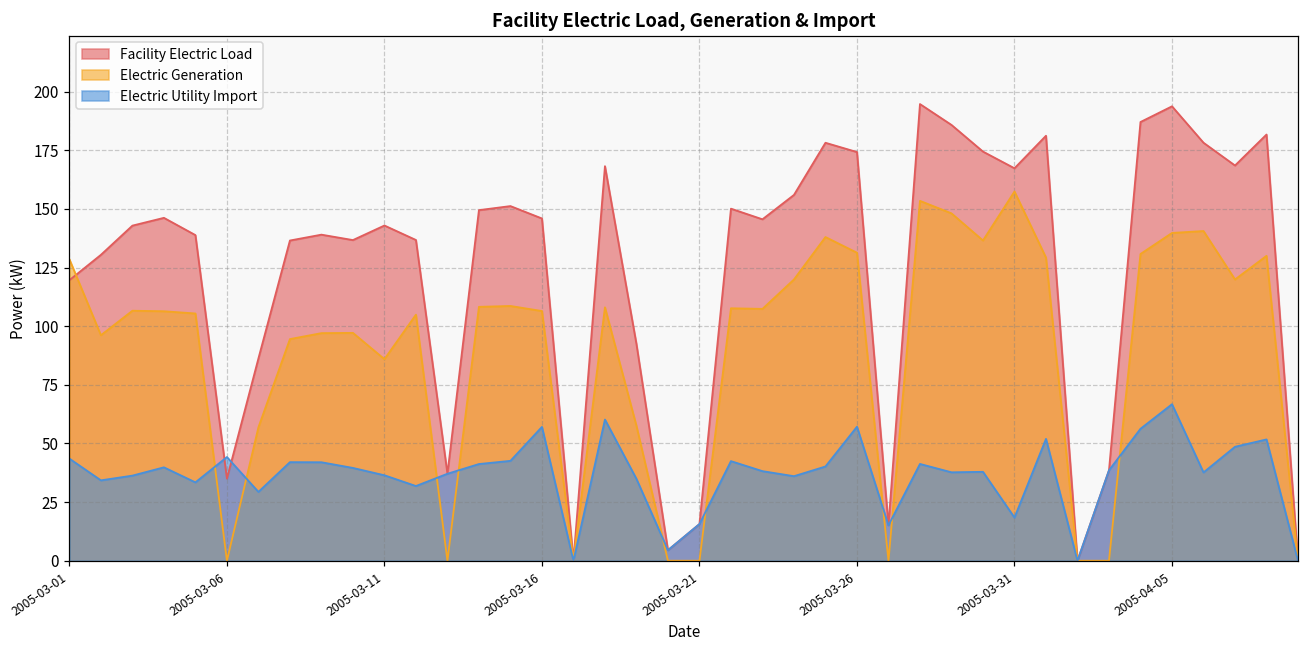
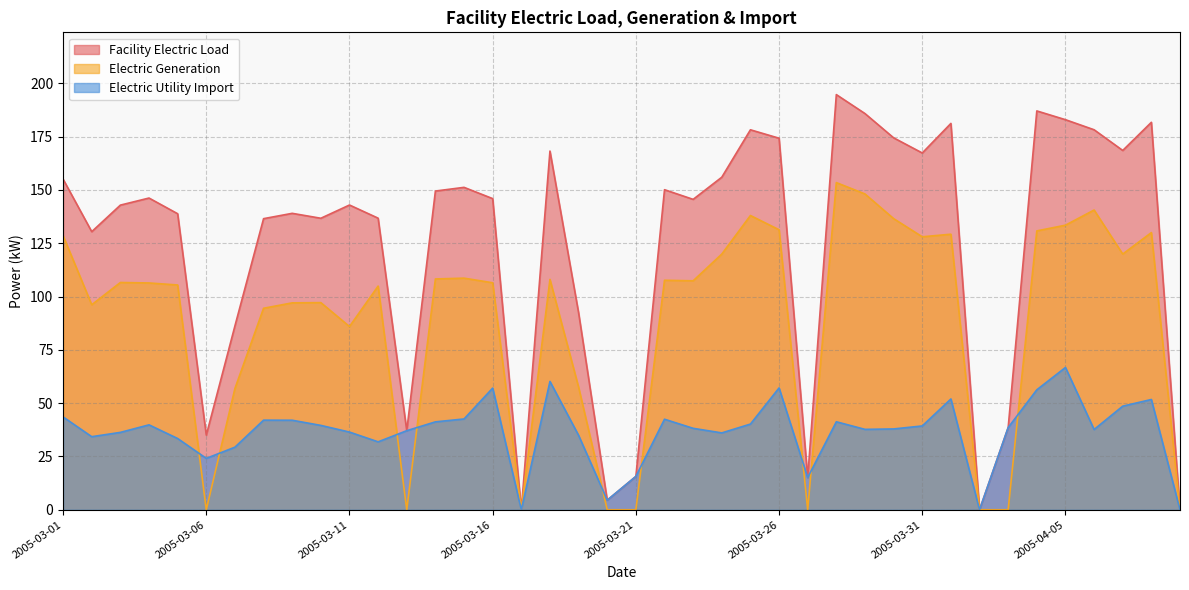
  {
    "Facility Electric Load": {
-     "2005-03-01": 120,
+     "2005-03-01": 155,
      "2005-03-06": 35,
      "2005-03-11": 143,
      "2005-03-16": 146,
      "2005-03-26": 174,
      "2005-03-31": 167,
-     "2005-04-05": 194
+     "2005-04-05": 183
    },
    "Electric Generation": {
      "2005-03-01": 129,
      "2005-03-06": 0,
      "2005-03-11": 86,
      "2005-03-16": 106,
      "2005-03-21": 0,
      "2005-03-26": 131,
-     "2005-03-31": 157,
-     "2005-04-05": 140
+     "2005-03-31": 128,
+     "2005-04-05": 133
    },
    "Electric Utility Import": {
      "2005-03-01": 44,
-     "2005-03-06": 44,
+     "2005-03-06": 24,
      "2005-03-11": 36,
      "2005-03-16": 57,
      "2005-03-26": 57,
-     "2005-03-31": 18,
+     "2005-03-31": 39,
      "2005-04-05": 67
    }
  }
